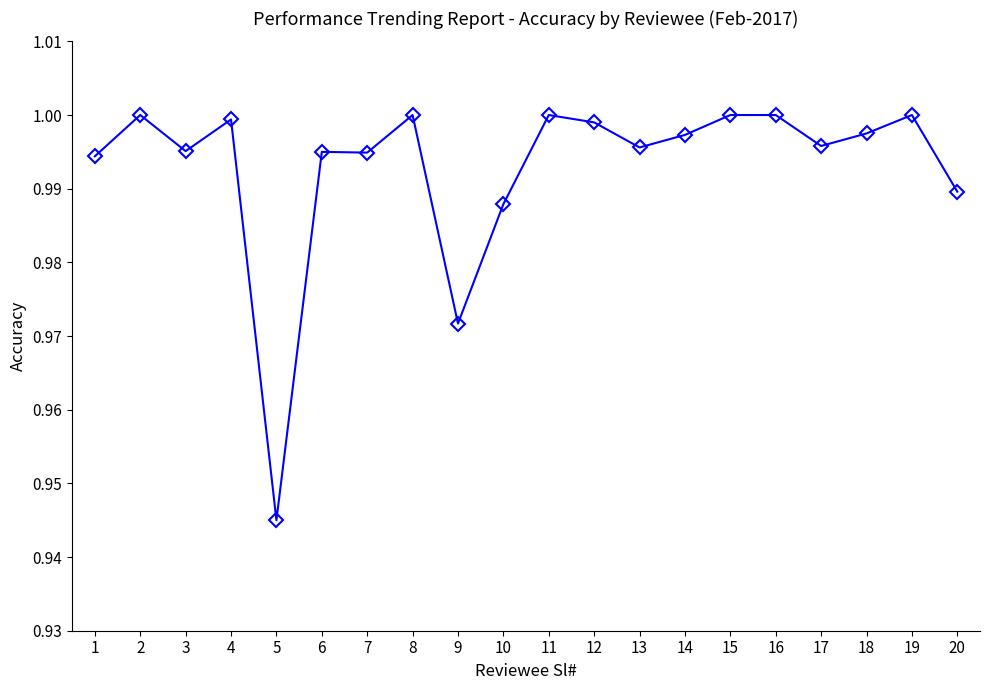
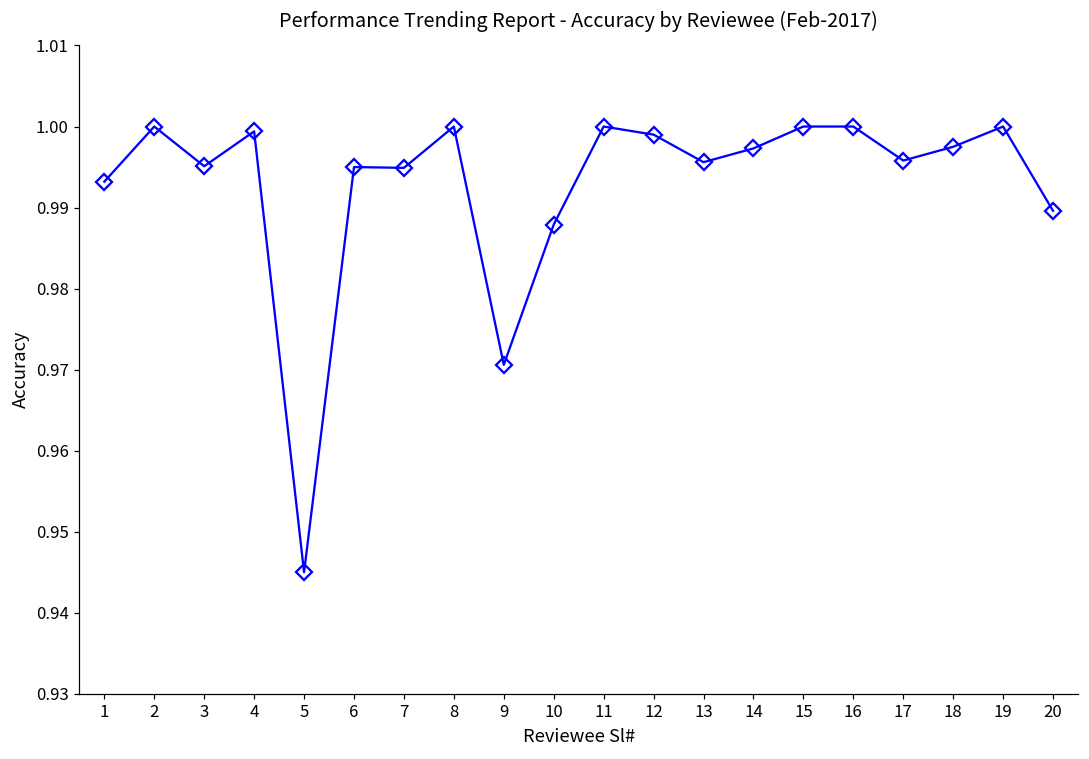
  {
-   "1": 0.994,
+   "1": 0.993,
    "2": 1.000,
    "3": 0.995,
    "4": 0.999,
    "5": 0.945,
    "6": 0.995,
    "7": 0.995,
    "8": 1.000,
-   "9": 0.972,
+   "9": 0.971,
    "10": 0.988,
    "11": 1.000,
    "12": 0.999,
    "13": 0.996,
    "14": 0.997,
    "15": 1.000,
    "16": 1.000,
    "17": 0.996,
    "18": 0.998,
    "19": 1.000,
    "20": 0.990
  }
